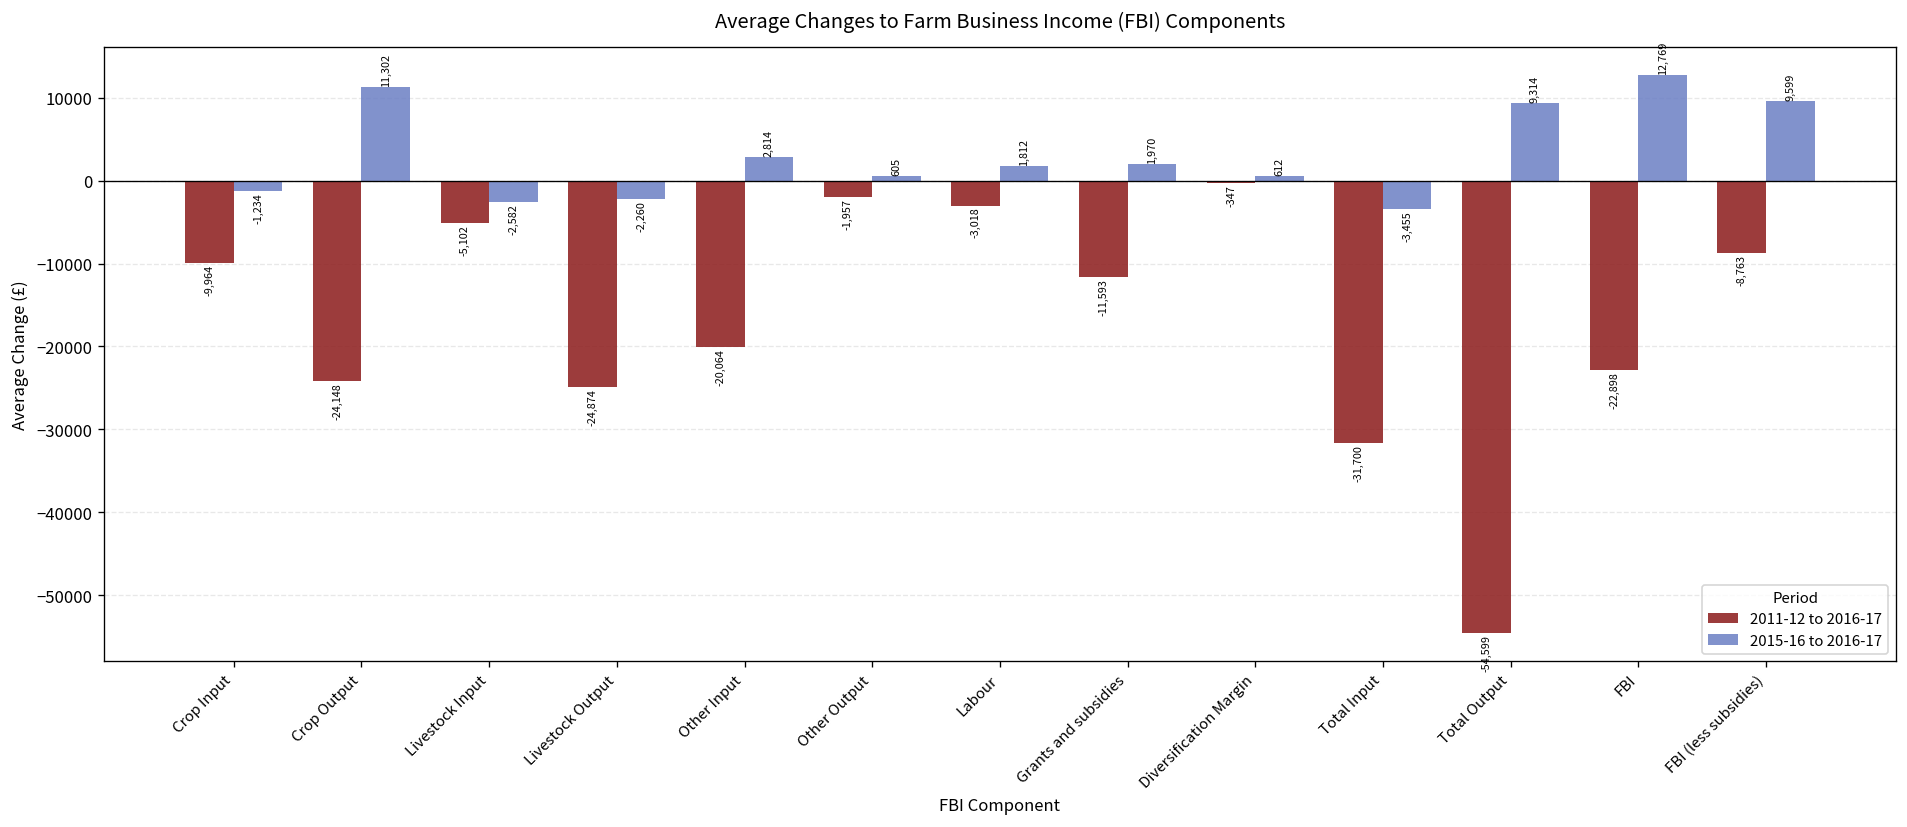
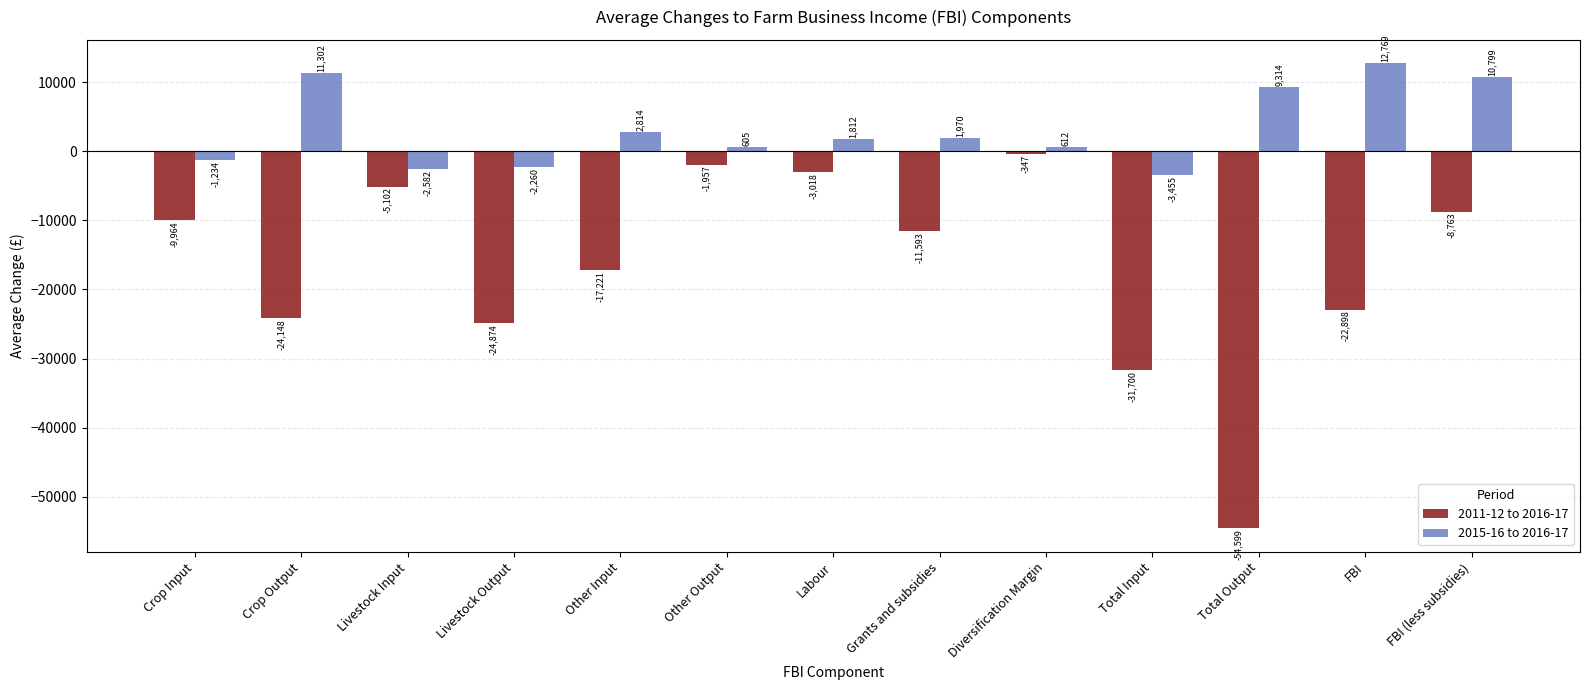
  {
    "2011-12 to 2016-17": {
      "Crop Input": "-9,964",
      "Crop Output": "-24,148",
      "Livestock Input": "-5,102",
      "Livestock Output": "-24,874",
-     "Other Input": "-20,064",
+     "Other Input": "-17,221",
      "Other Output": "-1,957",
      "Labour": "-3,018",
      "Grants and subsidies": "-11,593",
      "Diversification Margin": "-347",
      "Total Input": "-31,700",
      "Total Output": "-54,599",
      "FBI": "-22,898",
      "FBI (less subsidies)": "-8,763"
    },
    "2015-16 to 2016-17": {
      "Crop Input": "-1,234",
      "Crop Output": "11,302",
      "Livestock Input": "-2,582",
      "Livestock Output": "-2,260",
      "Other Input": "2,814",
      "Other Output": "605",
      "Labour": "1,812",
      "Grants and subsidies": "1,970",
      "Diversification Margin": "612",
      "Total Input": "-3,455",
      "Total Output": "9,314",
      "FBI": "12,769",
-     "FBI (less subsidies)": "9,599"
+     "FBI (less subsidies)": "10,799"
    }
  }
